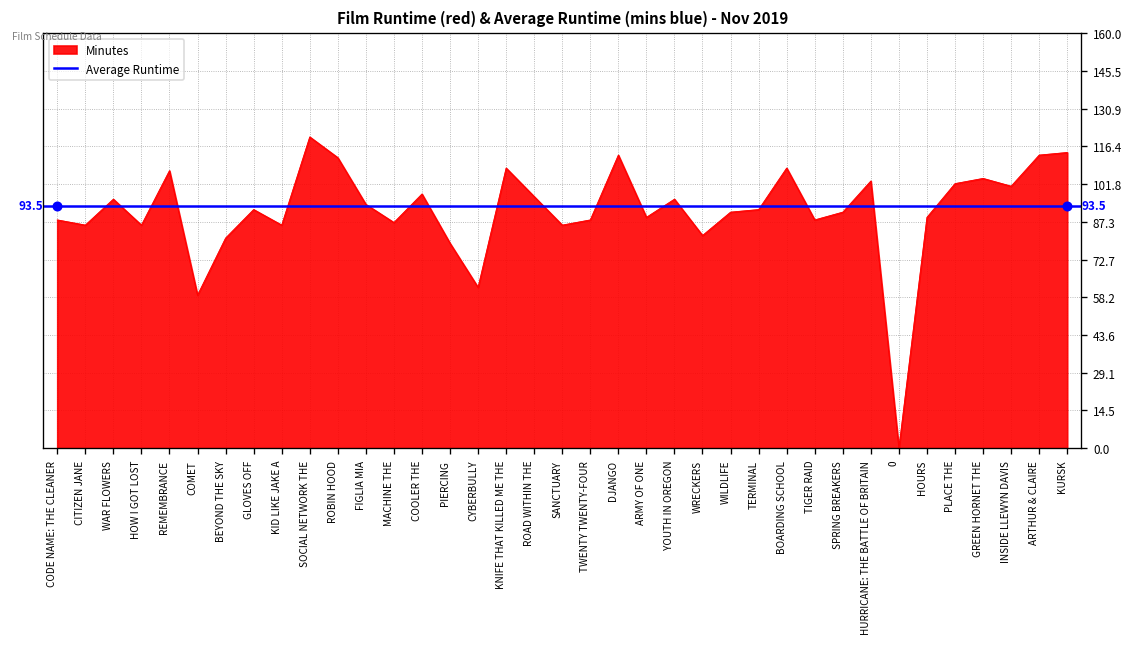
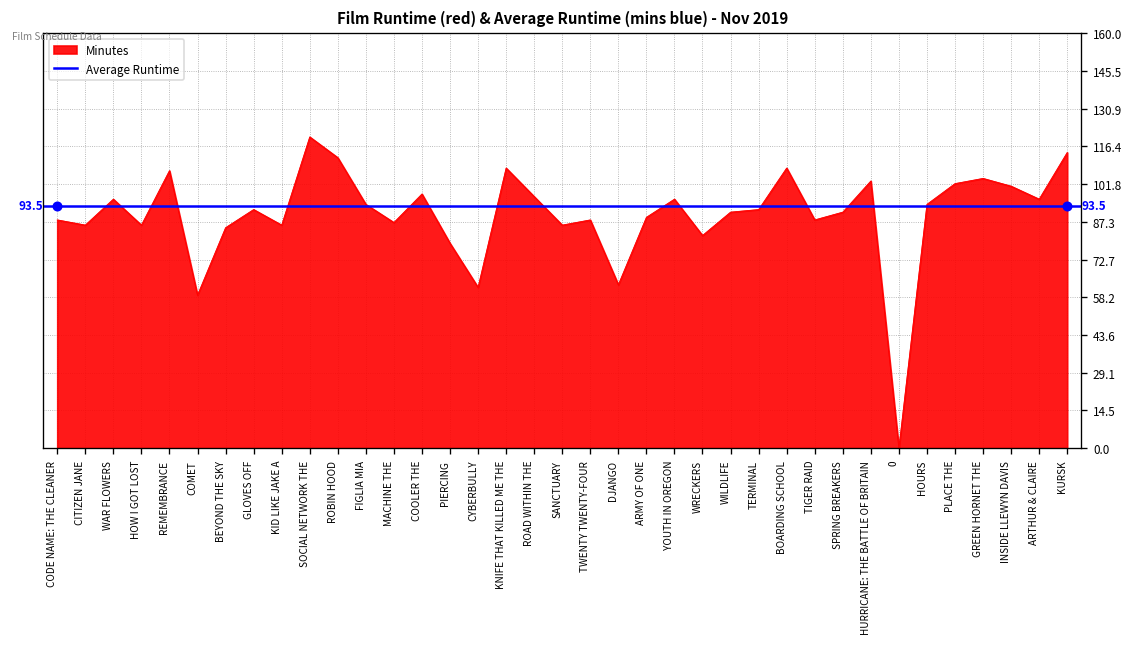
  {
    "Minutes": {
      "CODE NAME: THE CLEANER": 88,
      "CITIZEN JANE": 86,
      "WAR FLOWERS": 96,
      "HOW I GOT LOST": 86,
      "REMEMBRANCE": 107,
      "COMET": 59,
-     "BEYOND THE SKY": 81,
+     "BEYOND THE SKY": 85,
      "GLOVES OFF": 92,
      "KID LIKE JAKE A": 86,
      "SOCIAL NETWORK THE": 120,
      "ROBIN HOOD": 112,
      "FIGLIA MIA": 94,
      "MACHINE THE": 87,
      "COOLER THE": 98,
      "PIERCING": 79,
      "CYBERBULLY": 62,
      "KNIFE THAT KILLED ME THE": 108,
      "ROAD WITHIN THE": 97,
      "SANCTUARY": 86,
      "TWENTY TWENTY-FOUR": 88,
-     "DJANGO": 113,
+     "DJANGO": 63,
      "ARMY OF ONE": 89,
      "YOUTH IN OREGON": 96,
      "WRECKERS": 82,
      "WILDLIFE": 91,
      "TERMINAL": 92,
      "BOARDING SCHOOL": 108,
      "TIGER RAID": 88,
      "SPRING BREAKERS": 91,
      "HURRICANE: THE BATTLE OF BRITAIN": 103,
      "0": 0,
-     "HOURS": 89,
+     "HOURS": 94,
      "PLACE THE": 102,
      "GREEN HORNET THE": 104,
      "INSIDE LLEWYN DAVIS": 101,
-     "ARTHUR & CLAIRE": 113,
+     "ARTHUR & CLAIRE": 96,
      "KURSK": 114
    }
  }
